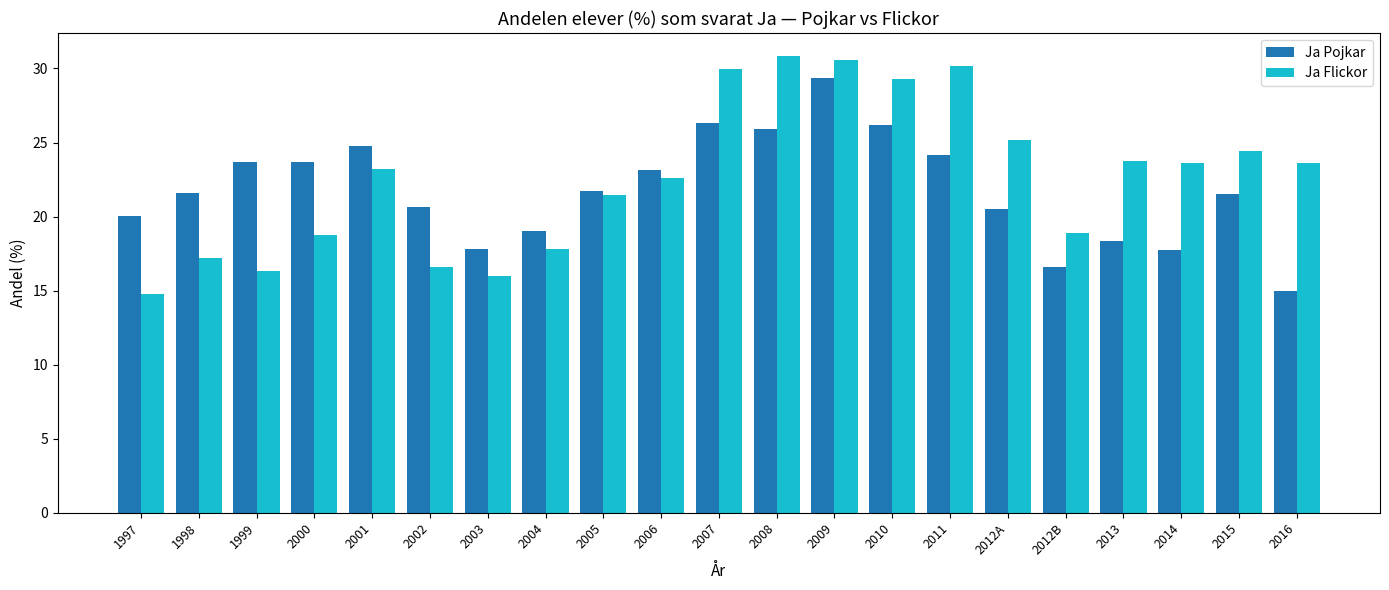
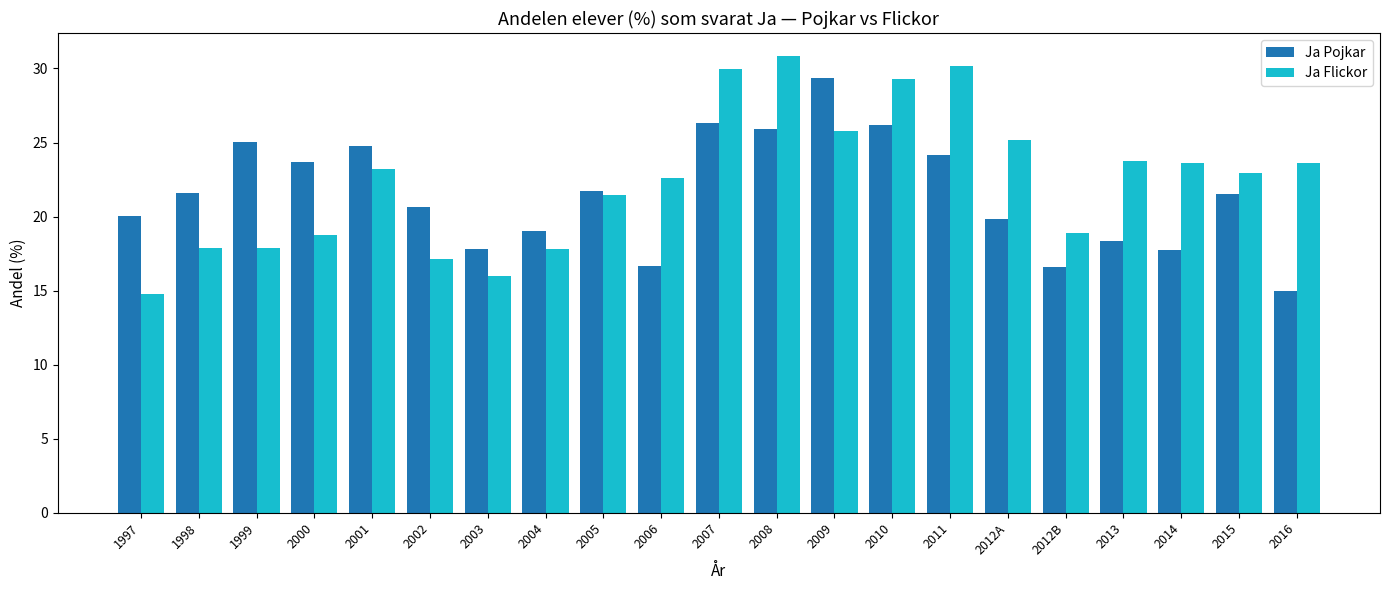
  {
    "Ja Pojkar": {
      "1997": 20.1,
      "1998": 21.6,
-     "1999": 23.7,
+     "1999": 25.0,
      "2000": 23.7,
      "2001": 24.8,
      "2002": 20.6,
      "2003": 17.8,
      "2004": 19.1,
      "2005": 21.7,
-     "2006": 23.1,
+     "2006": 16.7,
      "2007": 26.3,
      "2008": 25.9,
      "2009": 29.4,
      "2010": 26.2,
      "2011": 24.1,
-     "2012A": 20.5,
+     "2012A": 19.9,
      "2012B": 16.6,
      "2013": 18.4,
      "2014": 17.8,
      "2015": 21.5,
      "2016": 15.0
    },
    "Ja Flickor": {
      "1997": 14.7,
-     "1998": 17.2,
-     "1999": 16.3,
+     "1998": 17.9,
+     "1999": 17.9,
      "2000": 18.8,
      "2001": 23.2,
-     "2002": 16.6,
+     "2002": 17.2,
      "2003": 16.0,
      "2004": 17.8,
      "2005": 21.5,
      "2006": 22.6,
      "2007": 30.0,
      "2008": 30.8,
-     "2009": 30.6,
+     "2009": 25.8,
      "2010": 29.3,
      "2011": 30.1,
      "2012A": 25.2,
      "2012B": 18.9,
      "2013": 23.7,
      "2014": 23.6,
-     "2015": 24.4,
+     "2015": 22.9,
      "2016": 23.6
    }
  }
